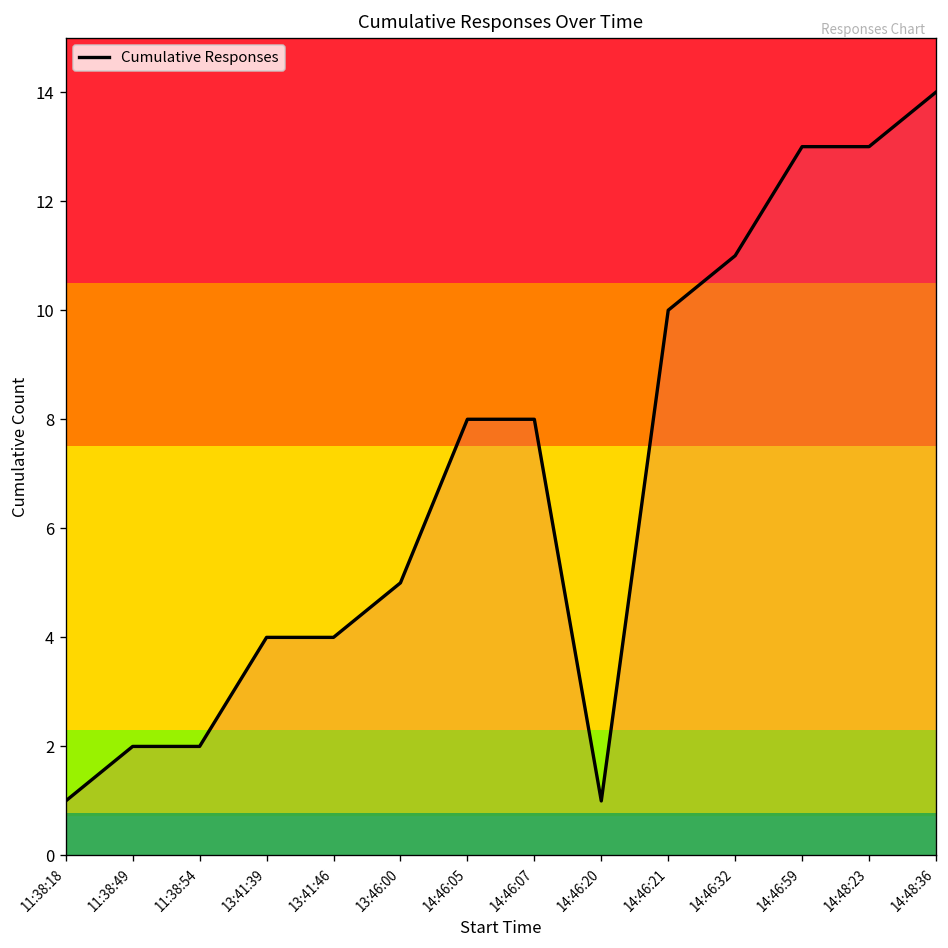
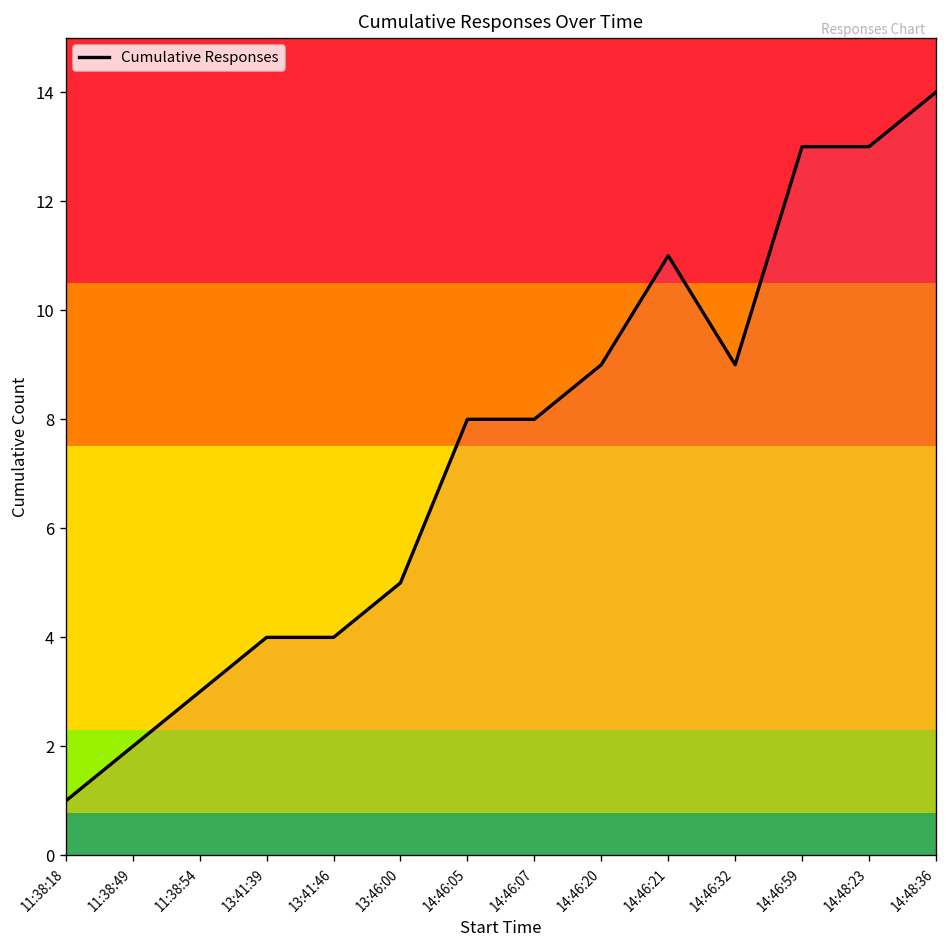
  {
    "11:38:18": 1,
    "11:38:49": 2,
-   "11:38:54": 2,
+   "11:38:54": 3,
    "13:41:39": 4,
    "13:41:46": 4,
    "13:46:00": 5,
    "14:46:05": 8,
    "14:46:07": 8,
-   "14:46:20": 1,
-   "14:46:21": 10,
-   "14:46:32": 11,
+   "14:46:20": 9,
+   "14:46:21": 11,
+   "14:46:32": 9,
    "14:46:59": 13,
    "14:48:23": 13,
    "14:48:36": 14
  }
